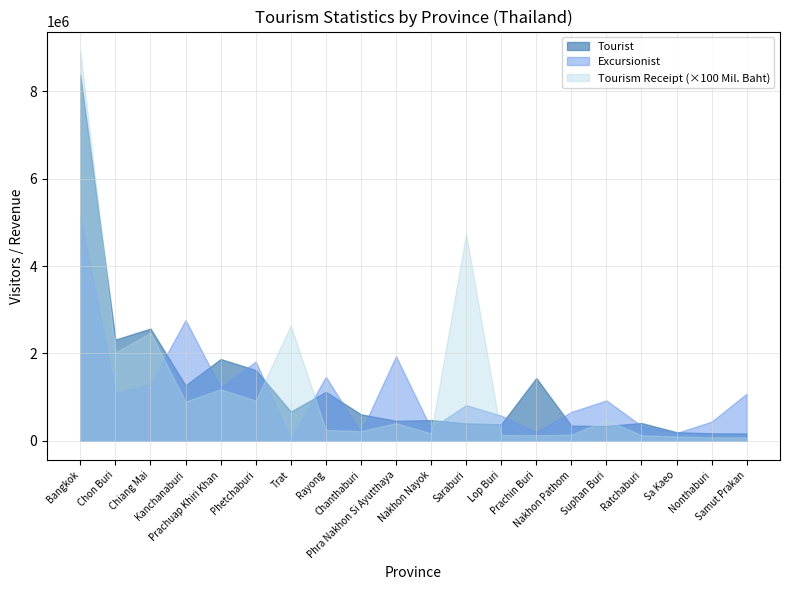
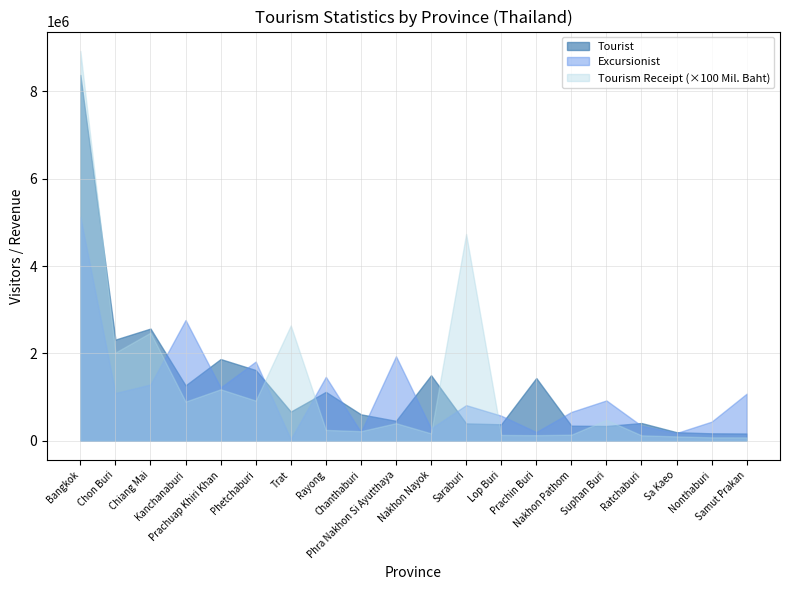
  {
    "Tourist": {
      "Bangkok": 8400000,
      "Chon Buri": 2300000,
      "Chiang Mai": 2600000,
      "Kanchanaburi": 1300000,
      "Prachuap Khiri Khan": 1900000,
      "Phetchaburi": 1600000,
      "Trat": 700000,
      "Rayong": 1100000,
      "Chanthaburi": 600000,
-     "Nakhon Nayok": 500000,
+     "Nakhon Nayok": 1500000,
      "Saraburi": 400000,
      "Lop Buri": 400000,
      "Prachin Buri": 1400000,
      "Nakhon Pathom": 300000,
      "Suphan Buri": 300000,
      "Ratchaburi": 400000,
      "Nonthaburi": 200000,
      "Samut Prakan": 200000
    },
    "Excursionist": {
      "Bangkok": 5100000,
      "Chon Buri": 1100000,
      "Chiang Mai": 1300000,
      "Kanchanaburi": 2800000,
      "Phetchaburi": 1800000,
      "Rayong": 1500000,
      "Phra Nakhon Si Ayutthaya": 1900000,
      "Nakhon Nayok": 300000,
      "Saraburi": 800000,
      "Lop Buri": 600000,
      "Prachin Buri": 200000,
      "Nakhon Pathom": 700000,
      "Suphan Buri": 900000,
      "Ratchaburi": 300000,
      "Nonthaburi": 400000,
      "Samut Prakan": 1100000
    },
    "Tourism Receipt (×100 Mil. Baht)": {
      "Bangkok": 8900000,
      "Chon Buri": 2000000,
      "Chiang Mai": 2500000,
      "Kanchanaburi": 900000,
      "Phetchaburi": 900000,
      "Trat": 2600000,
      "Rayong": 200000,
      "Nakhon Nayok": 200000,
      "Saraburi": 4700000,
      "Lop Buri": 100000,
      "Prachin Buri": 100000,
      "Nakhon Pathom": 100000,
      "Suphan Buri": 500000,
      "Ratchaburi": 100000,
      "Sa Kaeo": 100000,
      "Nonthaburi": 100000,
      "Samut Prakan": 100000
    }
  }
